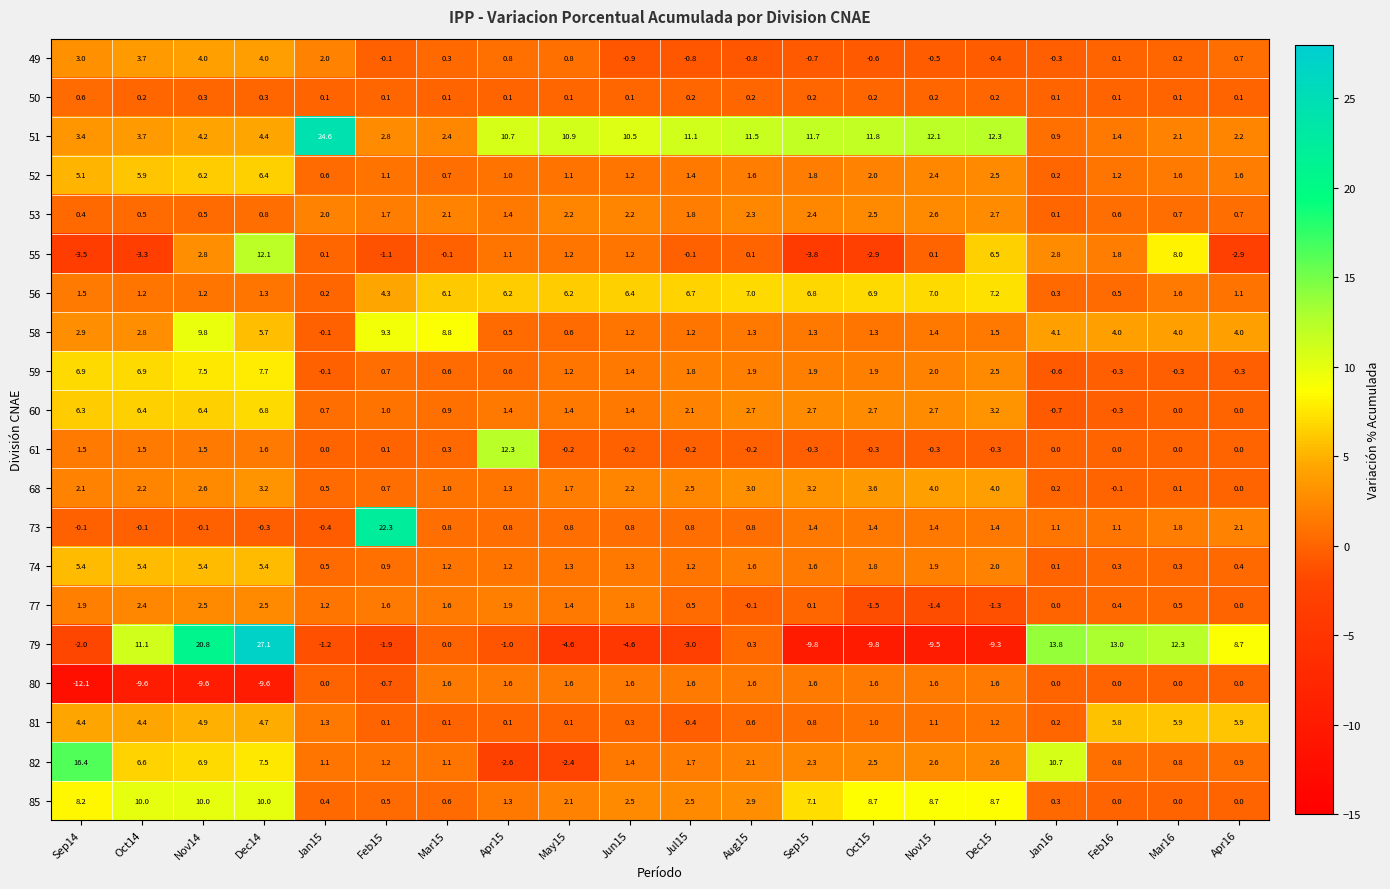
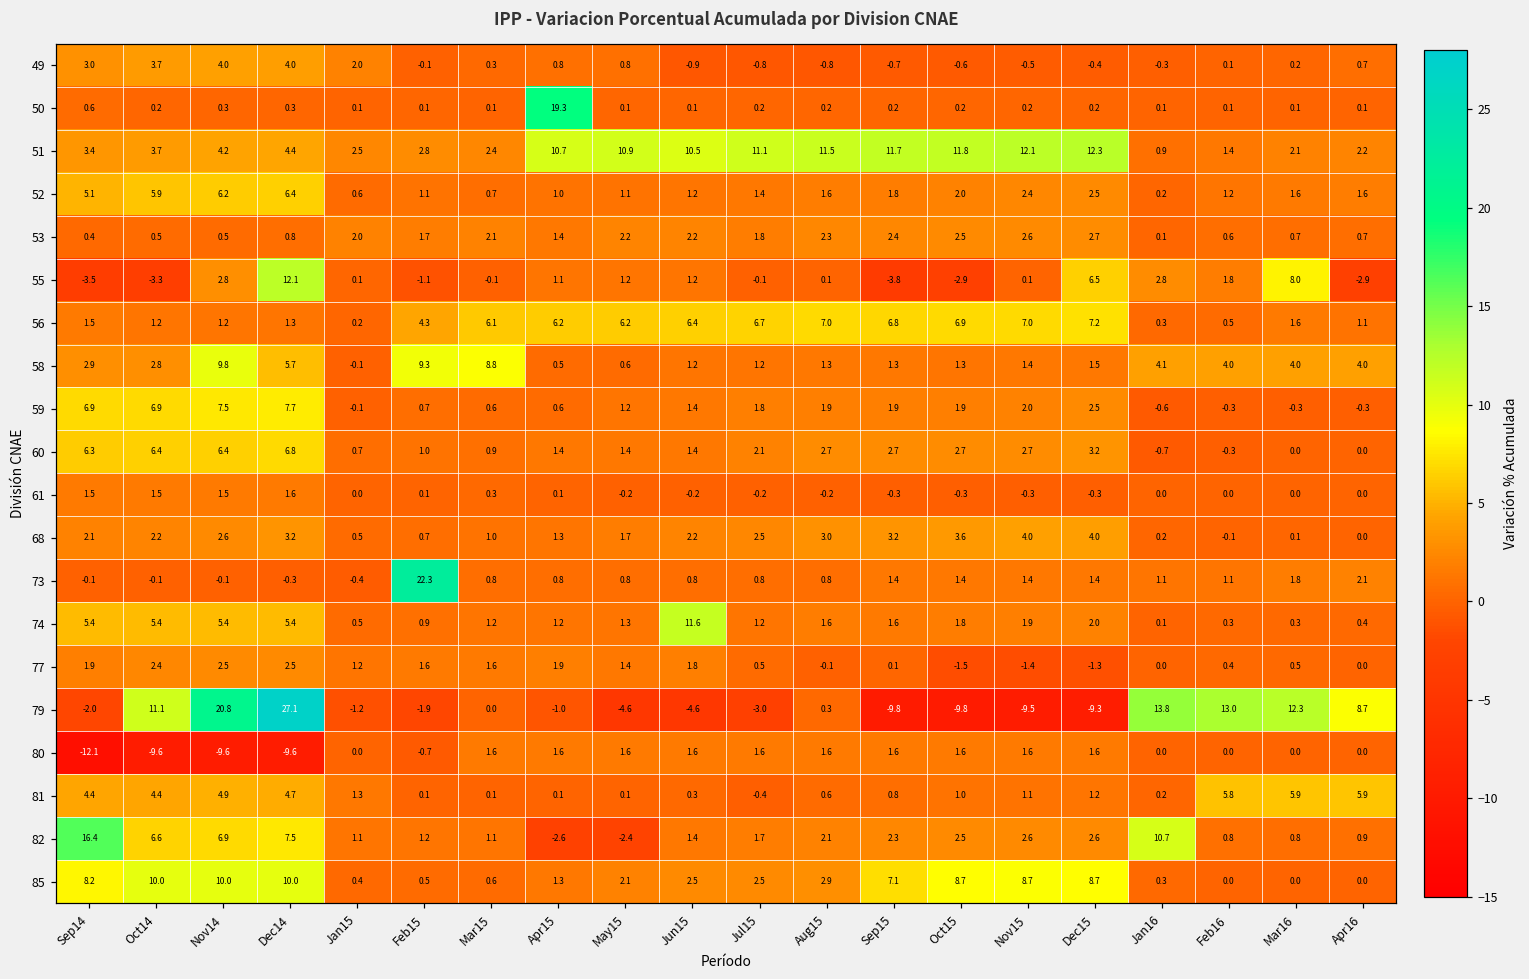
  {
    "50": {
      "Sep14": 0.6,
      "Oct14": 0.2,
      "Nov14": 0.3,
      "Dec14": 0.3,
      "Jan15": 0.1,
      "Feb15": 0.1,
      "Mar15": 0.1,
-     "Apr15": 0.1,
+     "Apr15": 19.3,
      "May15": 0.1,
      "Jun15": 0.1,
      "Jul15": 0.2,
      "Aug15": 0.2,
      "Sep15": 0.2,
      "Oct15": 0.2,
      "Nov15": 0.2,
      "Dec15": 0.2,
      "Jan16": 0.1,
      "Feb16": 0.1,
      "Mar16": 0.1,
      "Apr16": 0.1
    },
    "51": {
      "Sep14": 3.4,
      "Oct14": 3.7,
      "Nov14": 4.2,
      "Dec14": 4.4,
-     "Jan15": 24.6,
+     "Jan15": 2.5,
      "Feb15": 2.8,
      "Mar15": 2.4,
      "Apr15": 10.7,
      "May15": 10.9,
      "Jun15": 10.5,
      "Jul15": 11.1,
      "Aug15": 11.5,
      "Sep15": 11.7,
      "Oct15": 11.8,
      "Nov15": 12.1,
      "Dec15": 12.3,
      "Jan16": 0.9,
      "Feb16": 1.4,
      "Mar16": 2.1,
      "Apr16": 2.2
    },
    "61": {
      "Sep14": 1.5,
      "Oct14": 1.5,
      "Nov14": 1.5,
      "Dec14": 1.6,
      "Jan15": 0.0,
      "Feb15": 0.1,
      "Mar15": 0.3,
-     "Apr15": 12.3,
+     "Apr15": 0.1,
      "May15": -0.2,
      "Jun15": -0.2,
      "Jul15": -0.2,
      "Aug15": -0.2,
      "Sep15": -0.3,
      "Oct15": -0.3,
      "Nov15": -0.3,
      "Dec15": -0.3,
      "Jan16": 0.0,
      "Feb16": 0.0,
      "Mar16": 0.0,
      "Apr16": 0.0
    },
    "74": {
      "Sep14": 5.4,
      "Oct14": 5.4,
      "Nov14": 5.4,
      "Dec14": 5.4,
      "Jan15": 0.5,
      "Feb15": 0.9,
      "Mar15": 1.2,
      "Apr15": 1.2,
      "May15": 1.3,
-     "Jun15": 1.3,
+     "Jun15": 11.6,
      "Jul15": 1.2,
      "Aug15": 1.6,
      "Sep15": 1.6,
      "Oct15": 1.8,
      "Nov15": 1.9,
      "Dec15": 2.0,
      "Jan16": 0.1,
      "Feb16": 0.3,
      "Mar16": 0.3,
      "Apr16": 0.4
    }
  }
